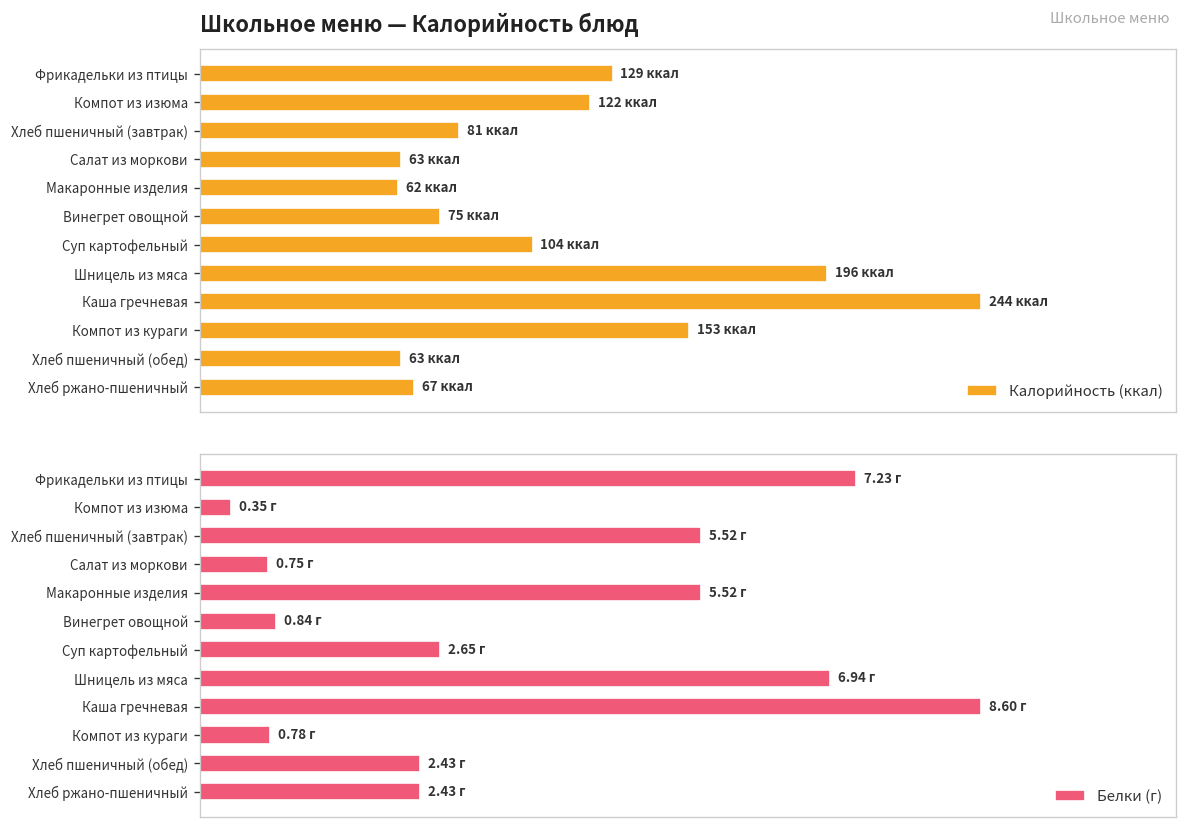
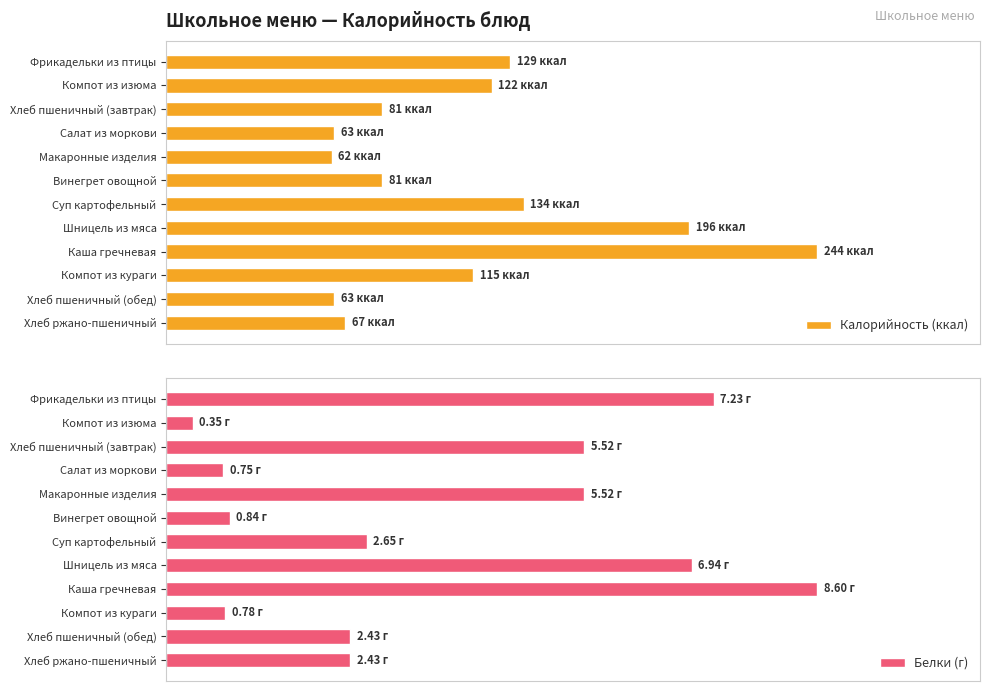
  {
    "Школьное меню — Калорийность блюд": {
      "Фрикадельки из птицы": 129,
      "Компот из изюма": 122,
      "Хлеб пшеничный (завтрак)": 81,
      "Салат из моркови": 63,
      "Макаронные изделия": 62,
-     "Винегрет овощной": 75,
-     "Суп картофельный": 104,
+     "Винегрет овощной": 81,
+     "Суп картофельный": 134,
      "Шницель из мяса": 196,
      "Каша гречневая": 244,
-     "Компот из кураги": 153,
+     "Компот из кураги": 115,
      "Хлеб пшеничный (обед)": 63,
      "Хлеб ржано-пшеничный": 67
    }
  }
